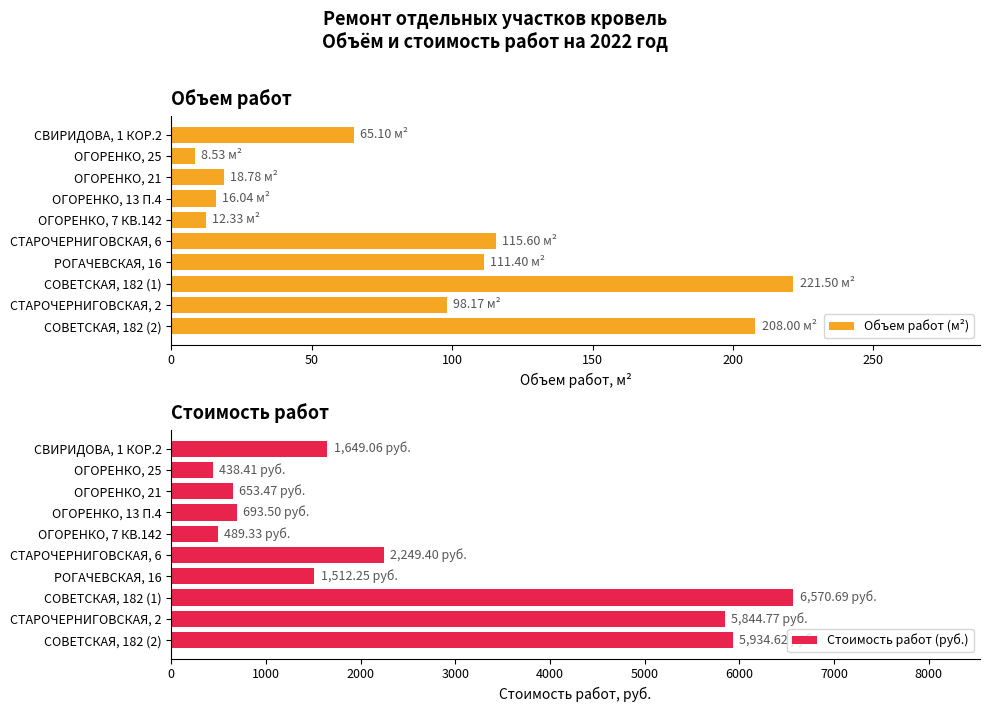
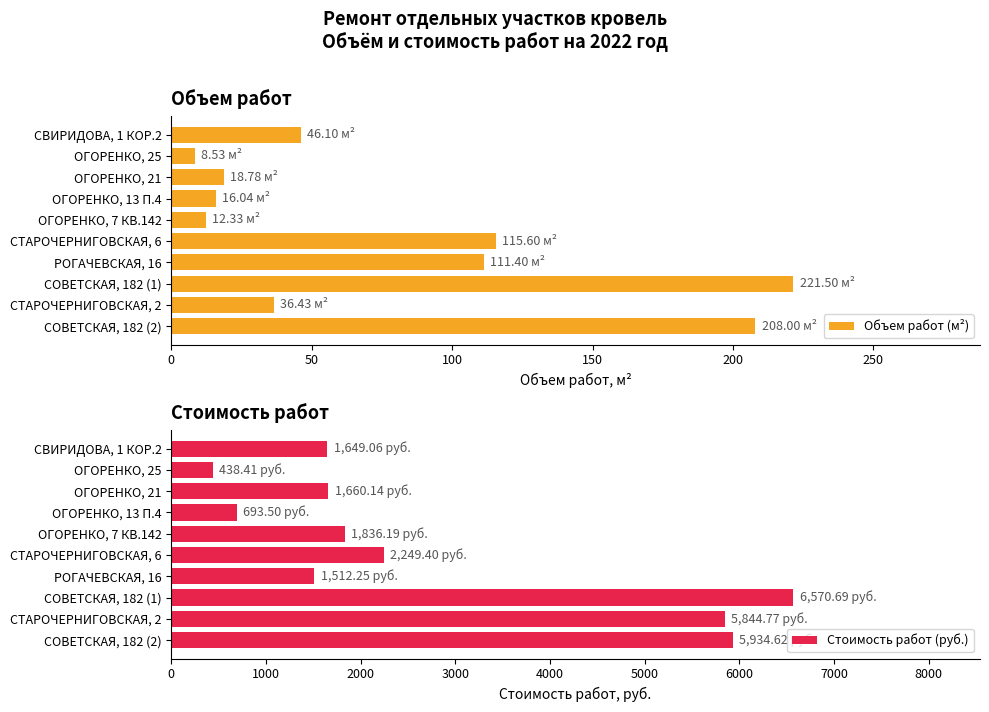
  {
    "Объем работ": {
-     "СВИРИДОВА, 1 КОР.2": "65.10",
+     "СВИРИДОВА, 1 КОР.2": "46.10",
      "ОГОРЕНКО, 25": "8.53",
      "ОГОРЕНКО, 21": "18.78",
      "ОГОРЕНКО, 13 П.4": "16.04",
      "ОГОРЕНКО, 7 КВ.142": "12.33",
      "СТАРОЧЕРНИГОВСКАЯ, 6": "115.60",
      "РОГАЧЕВСКАЯ, 16": "111.40",
      "СОВЕТСКАЯ, 182 (1)": "221.50",
-     "СТАРОЧЕРНИГОВСКАЯ, 2": "98.17",
+     "СТАРОЧЕРНИГОВСКАЯ, 2": "36.43",
      "СОВЕТСКАЯ, 182 (2)": "208.00"
    },
    "Стоимость работ": {
      "СВИРИДОВА, 1 КОР.2": "1,649.06",
      "ОГОРЕНКО, 25": "438.41",
-     "ОГОРЕНКО, 21": "653.47",
+     "ОГОРЕНКО, 21": "1,660.14",
      "ОГОРЕНКО, 13 П.4": "693.50",
-     "ОГОРЕНКО, 7 КВ.142": "489.33",
+     "ОГОРЕНКО, 7 КВ.142": "1,836.19",
      "СТАРОЧЕРНИГОВСКАЯ, 6": "2,249.40",
      "РОГАЧЕВСКАЯ, 16": "1,512.25",
      "СОВЕТСКАЯ, 182 (1)": "6,570.69",
      "СТАРОЧЕРНИГОВСКАЯ, 2": "5,844.77"
    }
  }
